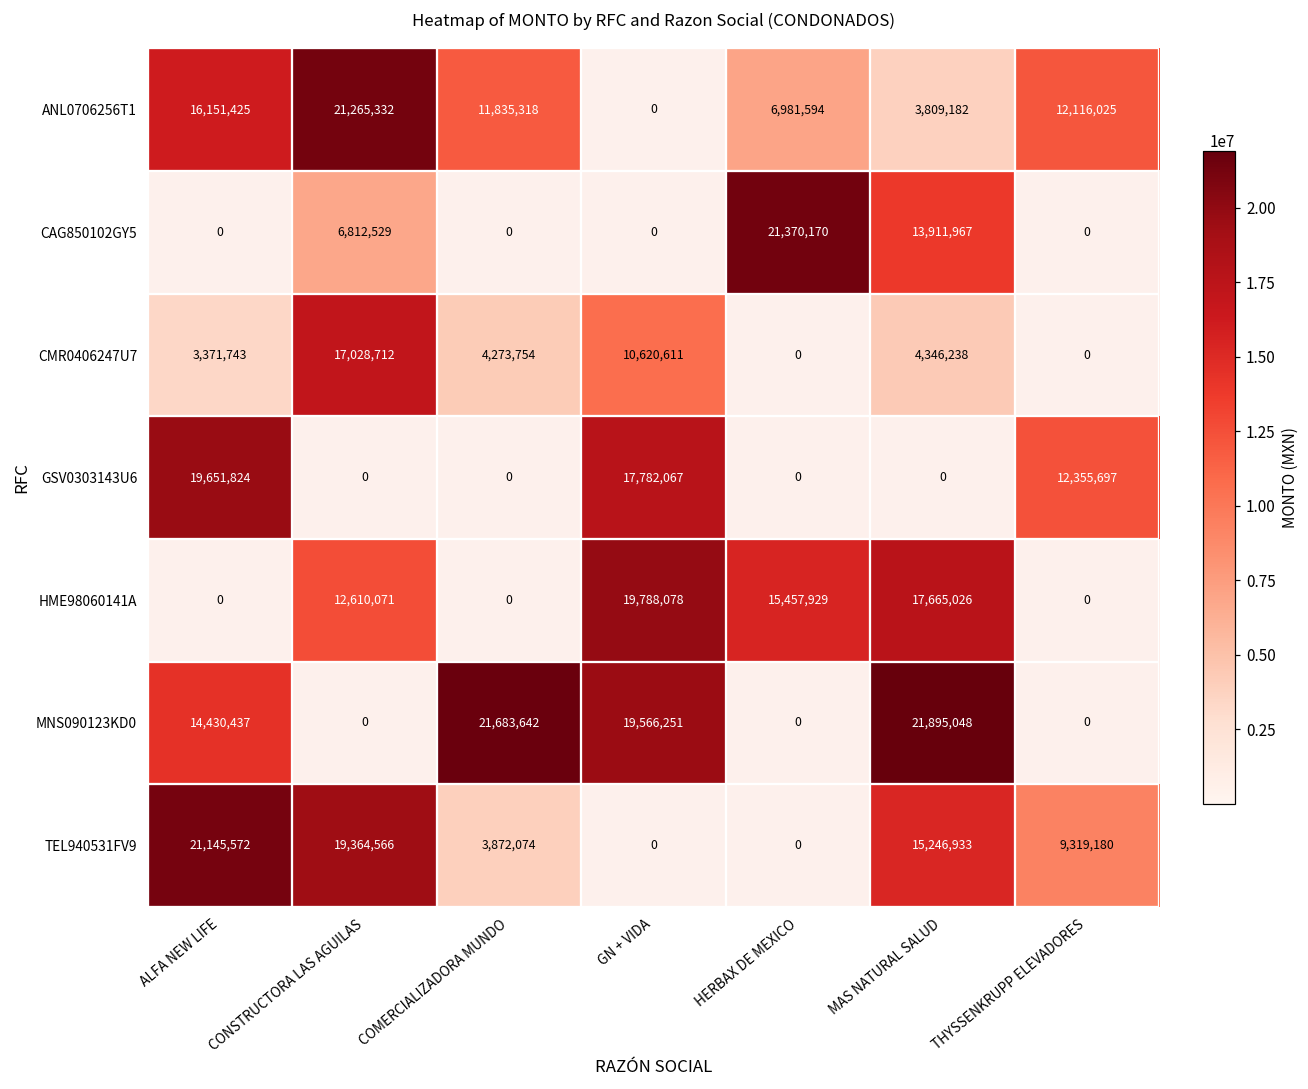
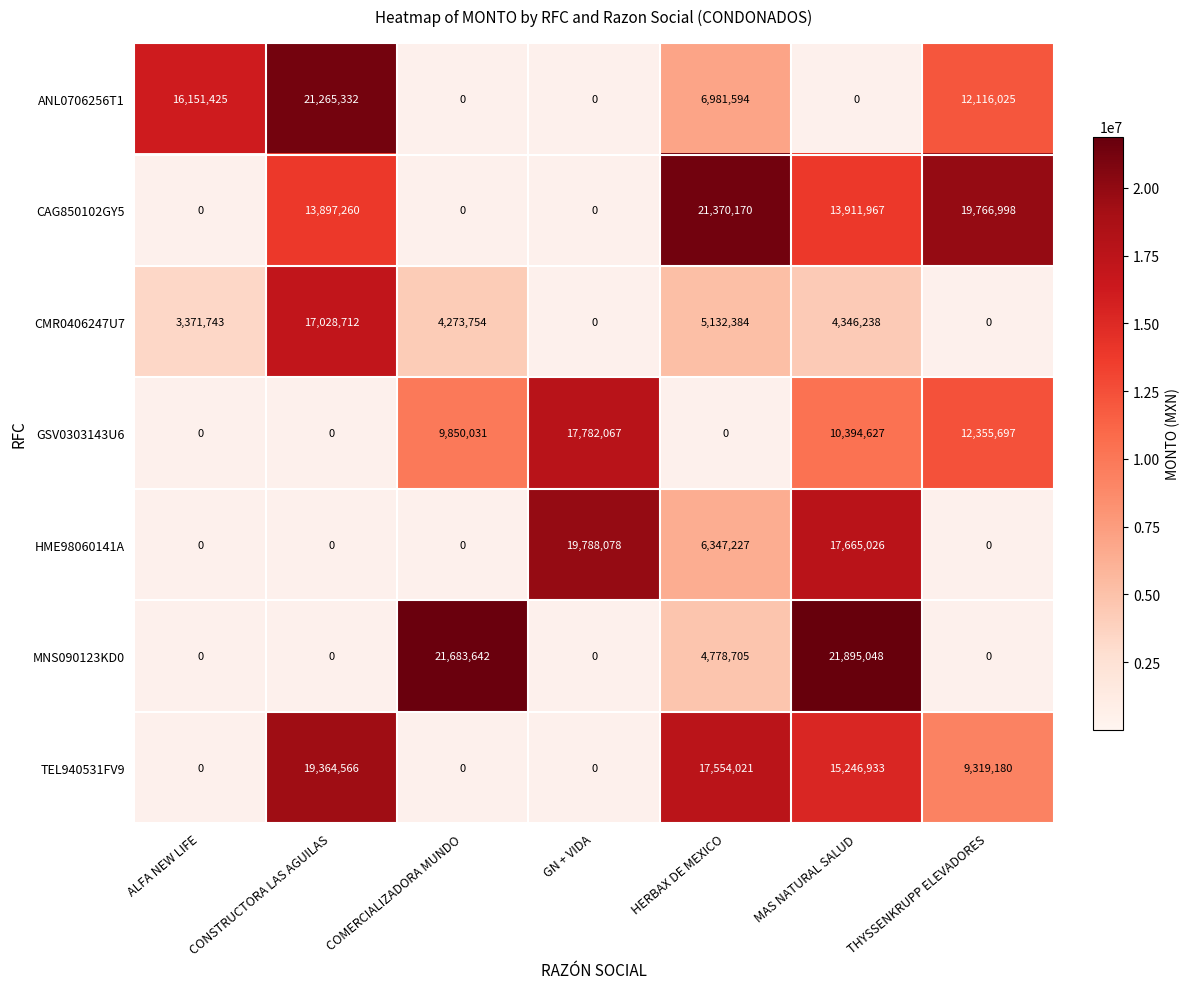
  {
    "ANL0706256T1": {
      "ALFA NEW LIFE": "16,151,425",
      "CONSTRUCTORA LAS AGUILAS": "21,265,332",
-     "COMERCIALIZADORA MUNDO": "11,835,318",
+     "COMERCIALIZADORA MUNDO": "0",
      "GN + VIDA": "0",
      "HERBAX DE MEXICO": "6,981,594",
-     "MAS NATURAL SALUD": "3,809,182",
+     "MAS NATURAL SALUD": "0",
      "THYSSENKRUPP ELEVADORES": "12,116,025"
    },
    "CAG850102GY5": {
      "ALFA NEW LIFE": "0",
-     "CONSTRUCTORA LAS AGUILAS": "6,812,529",
+     "CONSTRUCTORA LAS AGUILAS": "13,897,260",
      "COMERCIALIZADORA MUNDO": "0",
      "GN + VIDA": "0",
      "HERBAX DE MEXICO": "21,370,170",
      "MAS NATURAL SALUD": "13,911,967",
-     "THYSSENKRUPP ELEVADORES": "0"
+     "THYSSENKRUPP ELEVADORES": "19,766,998"
    },
    "CMR0406247U7": {
      "ALFA NEW LIFE": "3,371,743",
      "CONSTRUCTORA LAS AGUILAS": "17,028,712",
      "COMERCIALIZADORA MUNDO": "4,273,754",
-     "GN + VIDA": "10,620,611",
-     "HERBAX DE MEXICO": "0",
+     "GN + VIDA": "0",
+     "HERBAX DE MEXICO": "5,132,384",
      "MAS NATURAL SALUD": "4,346,238",
      "THYSSENKRUPP ELEVADORES": "0"
    },
    "GSV0303143U6": {
-     "ALFA NEW LIFE": "19,651,824",
+     "ALFA NEW LIFE": "0",
      "CONSTRUCTORA LAS AGUILAS": "0",
-     "COMERCIALIZADORA MUNDO": "0",
+     "COMERCIALIZADORA MUNDO": "9,850,031",
      "GN + VIDA": "17,782,067",
      "HERBAX DE MEXICO": "0",
-     "MAS NATURAL SALUD": "0",
+     "MAS NATURAL SALUD": "10,394,627",
      "THYSSENKRUPP ELEVADORES": "12,355,697"
    },
    "HME98060141A": {
      "ALFA NEW LIFE": "0",
-     "CONSTRUCTORA LAS AGUILAS": "12,610,071",
+     "CONSTRUCTORA LAS AGUILAS": "0",
      "COMERCIALIZADORA MUNDO": "0",
      "GN + VIDA": "19,788,078",
-     "HERBAX DE MEXICO": "15,457,929",
+     "HERBAX DE MEXICO": "6,347,227",
      "MAS NATURAL SALUD": "17,665,026",
      "THYSSENKRUPP ELEVADORES": "0"
    },
    "MNS090123KD0": {
-     "ALFA NEW LIFE": "14,430,437",
+     "ALFA NEW LIFE": "0",
      "CONSTRUCTORA LAS AGUILAS": "0",
      "COMERCIALIZADORA MUNDO": "21,683,642",
-     "GN + VIDA": "19,566,251",
-     "HERBAX DE MEXICO": "0",
+     "GN + VIDA": "0",
+     "HERBAX DE MEXICO": "4,778,705",
      "MAS NATURAL SALUD": "21,895,048",
      "THYSSENKRUPP ELEVADORES": "0"
    },
    "TEL940531FV9": {
-     "ALFA NEW LIFE": "21,145,572",
+     "ALFA NEW LIFE": "0",
      "CONSTRUCTORA LAS AGUILAS": "19,364,566",
-     "COMERCIALIZADORA MUNDO": "3,872,074",
+     "COMERCIALIZADORA MUNDO": "0",
      "GN + VIDA": "0",
-     "HERBAX DE MEXICO": "0",
+     "HERBAX DE MEXICO": "17,554,021",
      "MAS NATURAL SALUD": "15,246,933",
      "THYSSENKRUPP ELEVADORES": "9,319,180"
    }
  }
